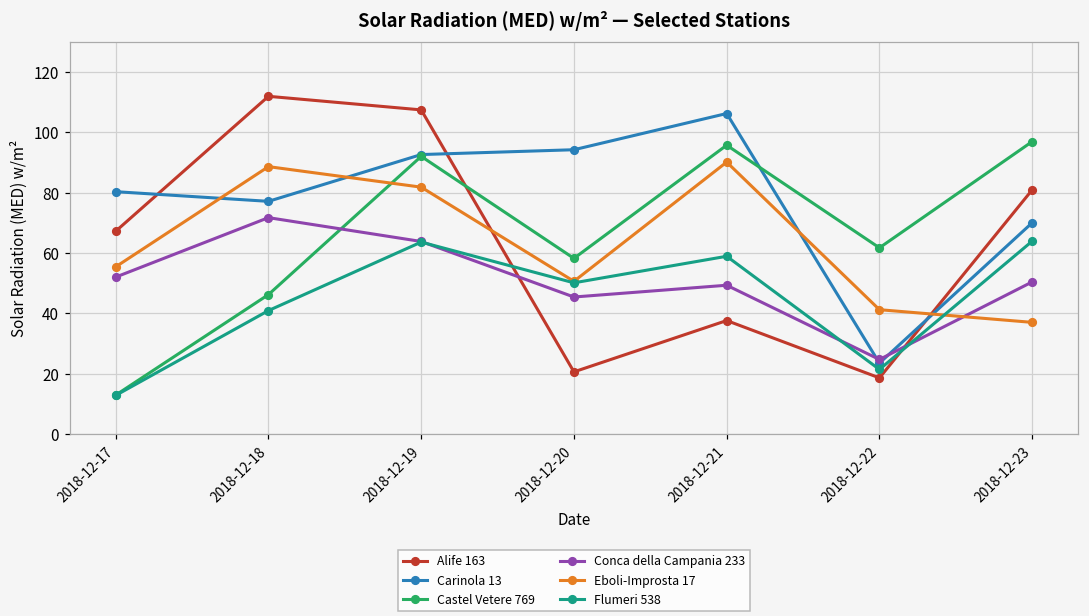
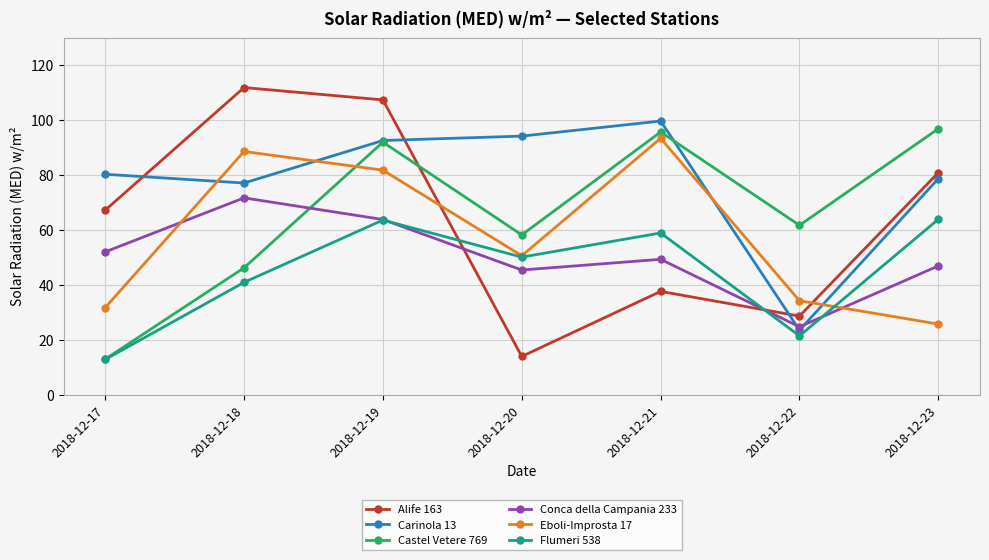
  {
    "Alife 163": {
      "2018-12-17": 67,
      "2018-12-18": 112,
      "2018-12-19": 107,
-     "2018-12-20": 21,
+     "2018-12-20": 14,
      "2018-12-21": 38,
-     "2018-12-22": 19,
+     "2018-12-22": 29,
      "2018-12-23": 81
    },
    "Carinola 13": {
      "2018-12-17": 80,
      "2018-12-18": 77,
      "2018-12-20": 94,
-     "2018-12-21": 106,
+     "2018-12-21": 100,
      "2018-12-22": 24,
-     "2018-12-23": 70
+     "2018-12-23": 79
    },
    "Conca della Campania 233": {
      "2018-12-17": 52,
      "2018-12-18": 72,
      "2018-12-20": 45,
      "2018-12-21": 49,
      "2018-12-22": 25,
-     "2018-12-23": 50
+     "2018-12-23": 47
    },
    "Eboli-Improsta 17": {
-     "2018-12-17": 55,
+     "2018-12-17": 32,
      "2018-12-18": 89,
      "2018-12-19": 82,
-     "2018-12-21": 90,
-     "2018-12-22": 41,
-     "2018-12-23": 37
+     "2018-12-21": 93,
+     "2018-12-22": 34,
+     "2018-12-23": 26
    }
  }
